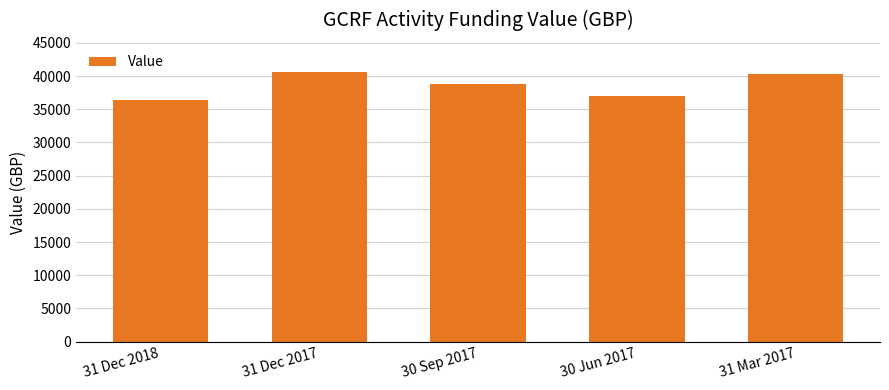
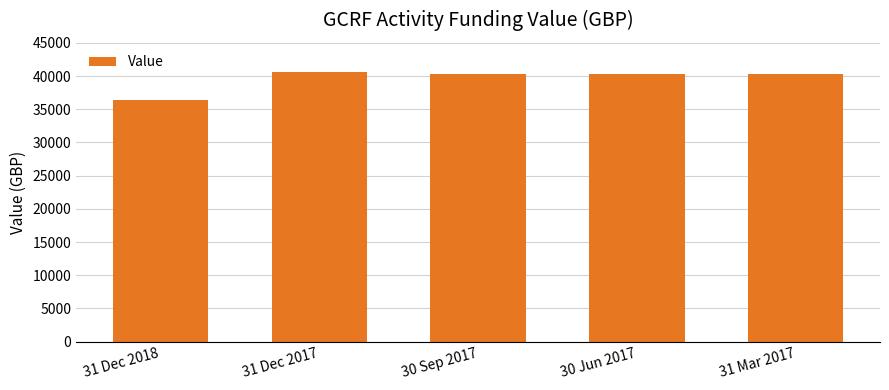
  {
    "31 Dec 2018": 36000,
    "31 Dec 2017": 41000,
-   "30 Sep 2017": 39000,
-   "30 Jun 2017": 37000,
+   "30 Sep 2017": 40000,
+   "30 Jun 2017": 40000,
    "31 Mar 2017": 40000
  }
